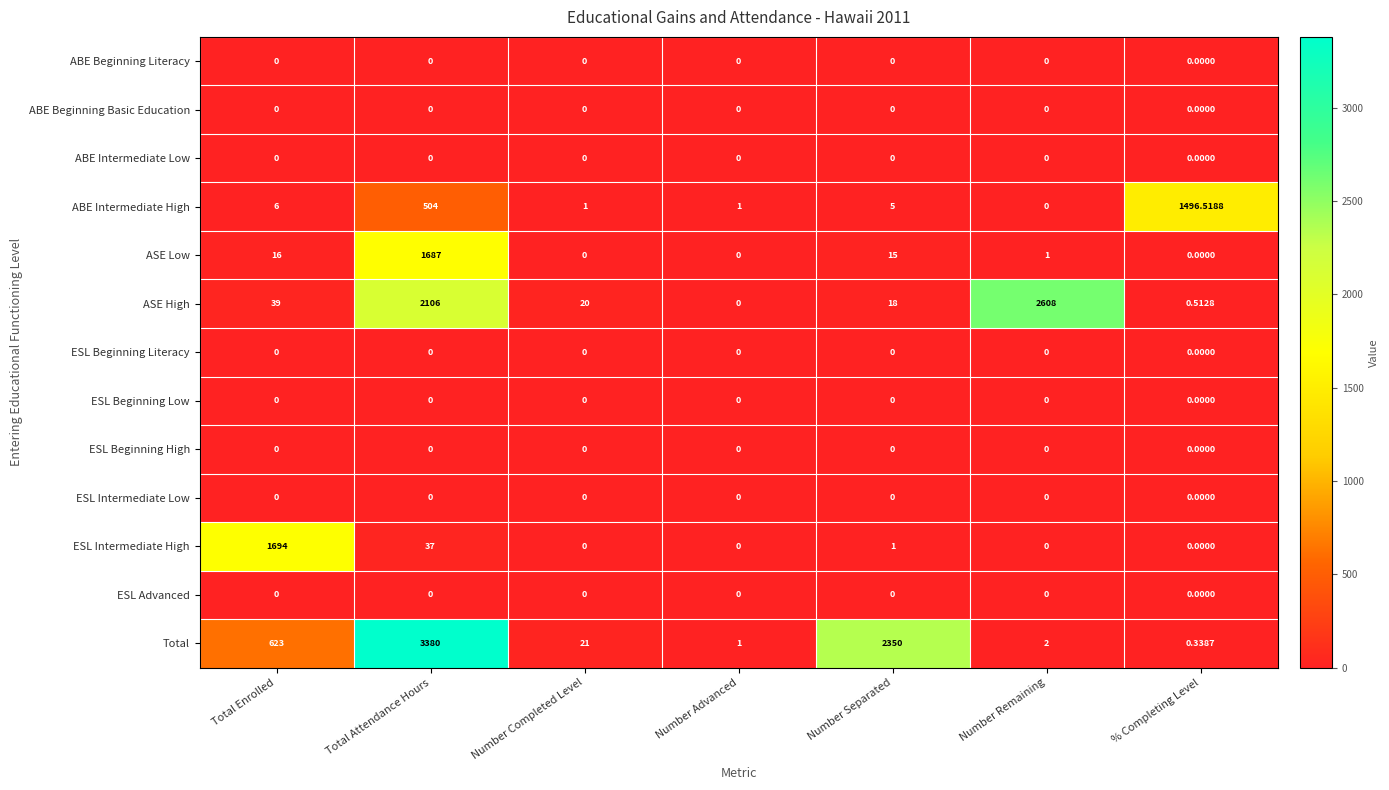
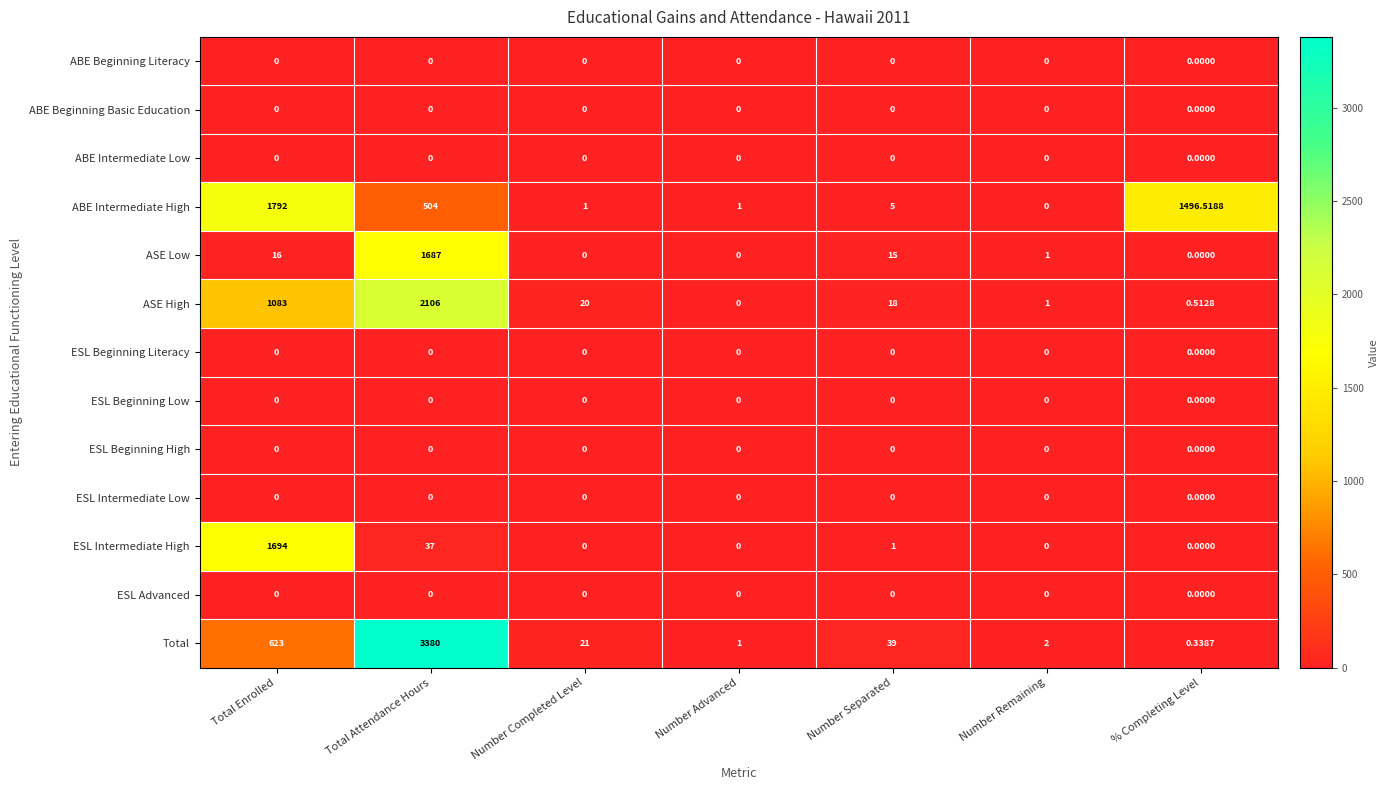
  {
    "ABE Beginning Literacy": {
      "Total Enrolled": 0,
      "Total Attendance Hours": 0,
      "Number Completed Level": 0,
      "Number Advanced": 0,
      "Number Separated": 0,
      "Number Remaining": 0,
      "% Completing Level": 0.0000
    },
    "ABE Beginning Basic Education": {
      "Total Enrolled": 0,
      "Total Attendance Hours": 0,
      "Number Completed Level": 0,
      "Number Advanced": 0,
      "Number Separated": 0,
      "Number Remaining": 0,
      "% Completing Level": 0.0000
    },
    "ABE Intermediate Low": {
      "Total Enrolled": 0,
      "Total Attendance Hours": 0,
      "Number Completed Level": 0,
      "Number Advanced": 0,
      "Number Separated": 0,
      "Number Remaining": 0,
      "% Completing Level": 0.0000
    },
    "ABE Intermediate High": {
-     "Total Enrolled": 6,
+     "Total Enrolled": 1792,
      "Total Attendance Hours": 504,
      "Number Completed Level": 1,
      "Number Advanced": 1,
      "Number Separated": 5,
      "Number Remaining": 0,
      "% Completing Level": 1496.5188
    },
    "ASE Low": {
      "Total Enrolled": 16,
      "Total Attendance Hours": 1687,
      "Number Completed Level": 0,
      "Number Advanced": 0,
      "Number Separated": 15,
      "Number Remaining": 1,
      "% Completing Level": 0.0000
    },
    "ASE High": {
-     "Total Enrolled": 39,
+     "Total Enrolled": 1083,
      "Total Attendance Hours": 2106,
      "Number Completed Level": 20,
      "Number Advanced": 0,
      "Number Separated": 18,
-     "Number Remaining": 2608,
+     "Number Remaining": 1,
      "% Completing Level": 0.5128
    },
    "ESL Beginning Literacy": {
      "Total Enrolled": 0,
      "Total Attendance Hours": 0,
      "Number Completed Level": 0,
      "Number Advanced": 0,
      "Number Separated": 0,
      "Number Remaining": 0,
      "% Completing Level": 0.0000
    },
    "ESL Beginning Low": {
      "Total Enrolled": 0,
      "Total Attendance Hours": 0,
      "Number Completed Level": 0,
      "Number Advanced": 0,
      "Number Separated": 0,
      "Number Remaining": 0,
      "% Completing Level": 0.0000
    },
    "ESL Beginning High": {
      "Total Enrolled": 0,
      "Total Attendance Hours": 0,
      "Number Completed Level": 0,
      "Number Advanced": 0,
      "Number Separated": 0,
      "Number Remaining": 0,
      "% Completing Level": 0.0000
    },
    "ESL Intermediate Low": {
      "Total Enrolled": 0,
      "Total Attendance Hours": 0,
      "Number Completed Level": 0,
      "Number Advanced": 0,
      "Number Separated": 0,
      "Number Remaining": 0,
      "% Completing Level": 0.0000
    },
    "ESL Intermediate High": {
      "Total Enrolled": 1694,
      "Total Attendance Hours": 37,
      "Number Completed Level": 0,
      "Number Advanced": 0,
      "Number Separated": 1,
      "Number Remaining": 0,
      "% Completing Level": 0.0000
    },
    "ESL Advanced": {
      "Total Enrolled": 0,
      "Total Attendance Hours": 0,
      "Number Completed Level": 0,
      "Number Advanced": 0,
      "Number Separated": 0,
      "Number Remaining": 0,
      "% Completing Level": 0.0000
    },
    "Total": {
      "Total Enrolled": 623,
      "Total Attendance Hours": 3380,
      "Number Completed Level": 21,
      "Number Advanced": 1,
-     "Number Separated": 2350,
+     "Number Separated": 39,
      "Number Remaining": 2,
      "% Completing Level": 0.3387
    }
  }
